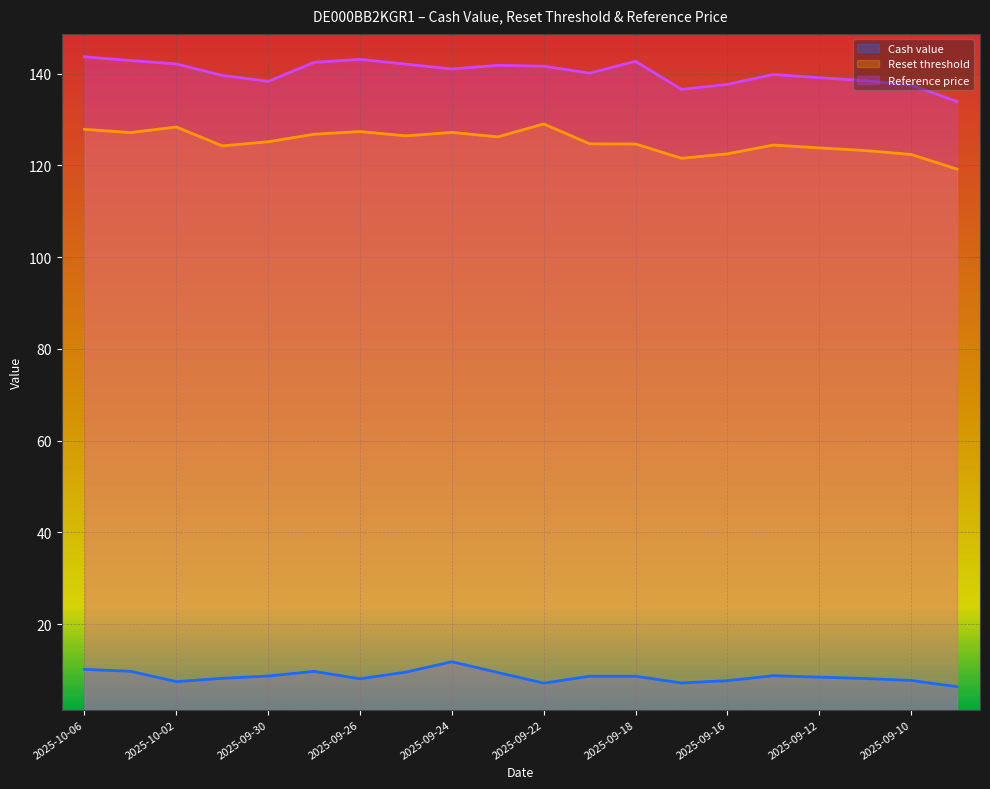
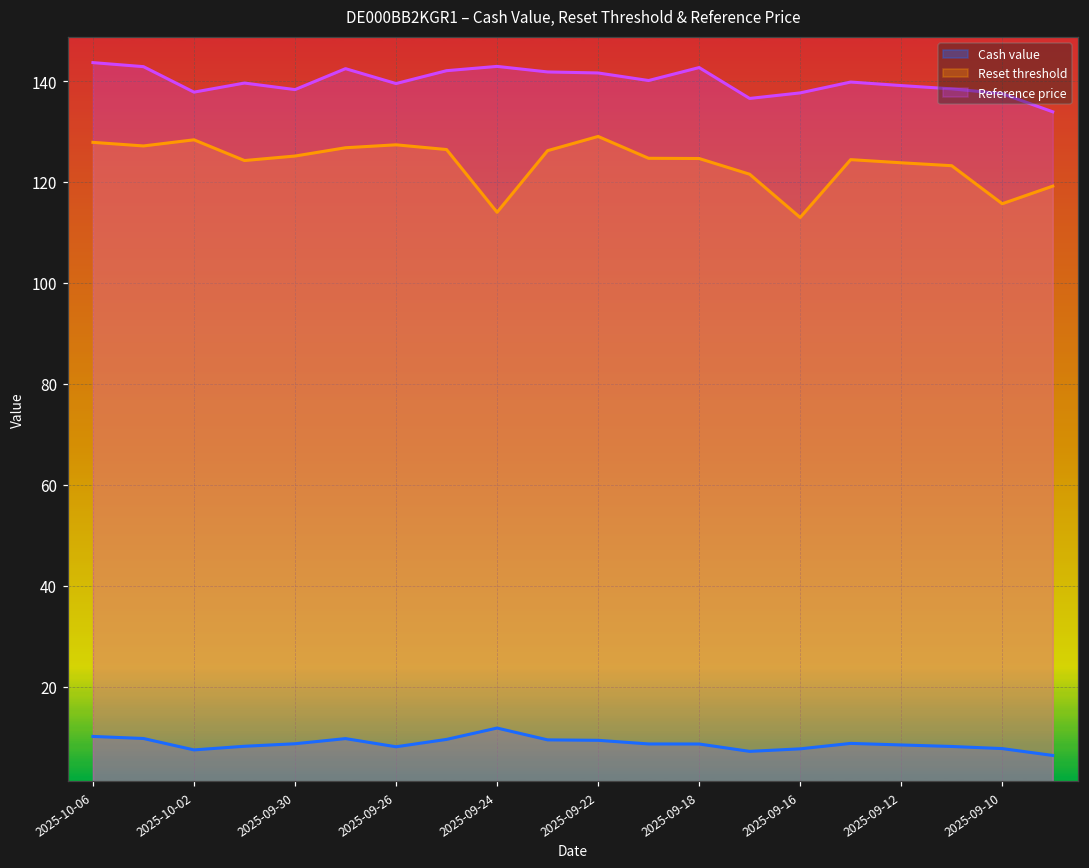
  {
    "Cash value": {
      "2025-10-06": 10,
      "2025-10-02": 7,
      "2025-09-30": 9,
      "2025-09-26": 8,
      "2025-09-24": 12,
-     "2025-09-22": 7,
+     "2025-09-22": 9,
      "2025-09-18": 9,
      "2025-09-16": 8,
      "2025-09-12": 8,
      "2025-09-10": 8
    },
    "Reset threshold": {
      "2025-10-06": 128,
      "2025-10-02": 128,
      "2025-09-30": 125,
      "2025-09-26": 127,
-     "2025-09-24": 127,
+     "2025-09-24": 114,
      "2025-09-22": 129,
      "2025-09-18": 125,
-     "2025-09-16": 123,
+     "2025-09-16": 113,
      "2025-09-12": 124,
-     "2025-09-10": 122
+     "2025-09-10": 116
    },
    "Reference price": {
      "2025-10-06": 144,
-     "2025-10-02": 142,
+     "2025-10-02": 138,
      "2025-09-30": 138,
-     "2025-09-26": 143,
-     "2025-09-24": 141,
+     "2025-09-26": 140,
+     "2025-09-24": 143,
      "2025-09-22": 142,
      "2025-09-18": 143,
      "2025-09-16": 138,
      "2025-09-12": 139
    }
  }
